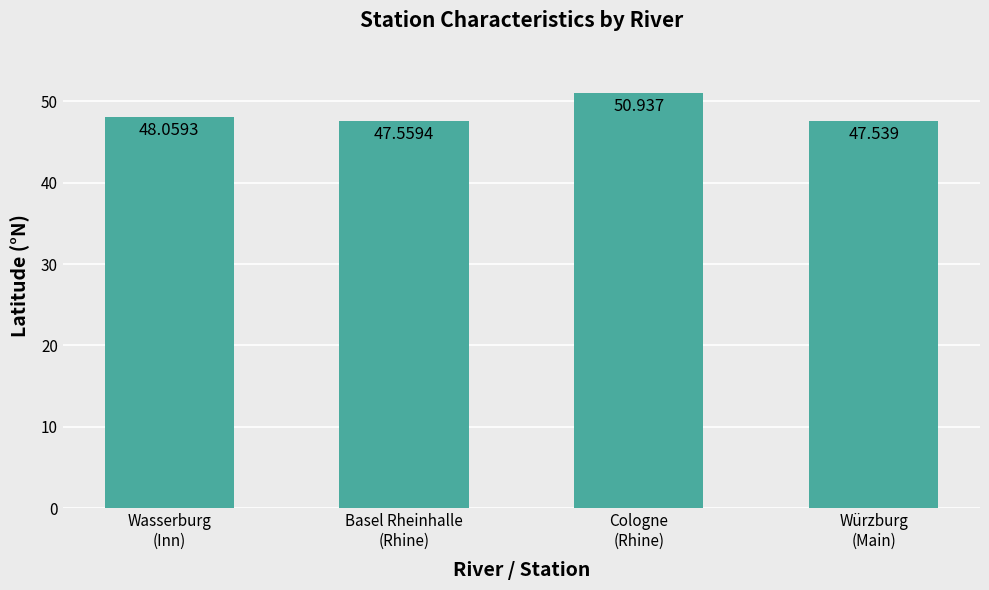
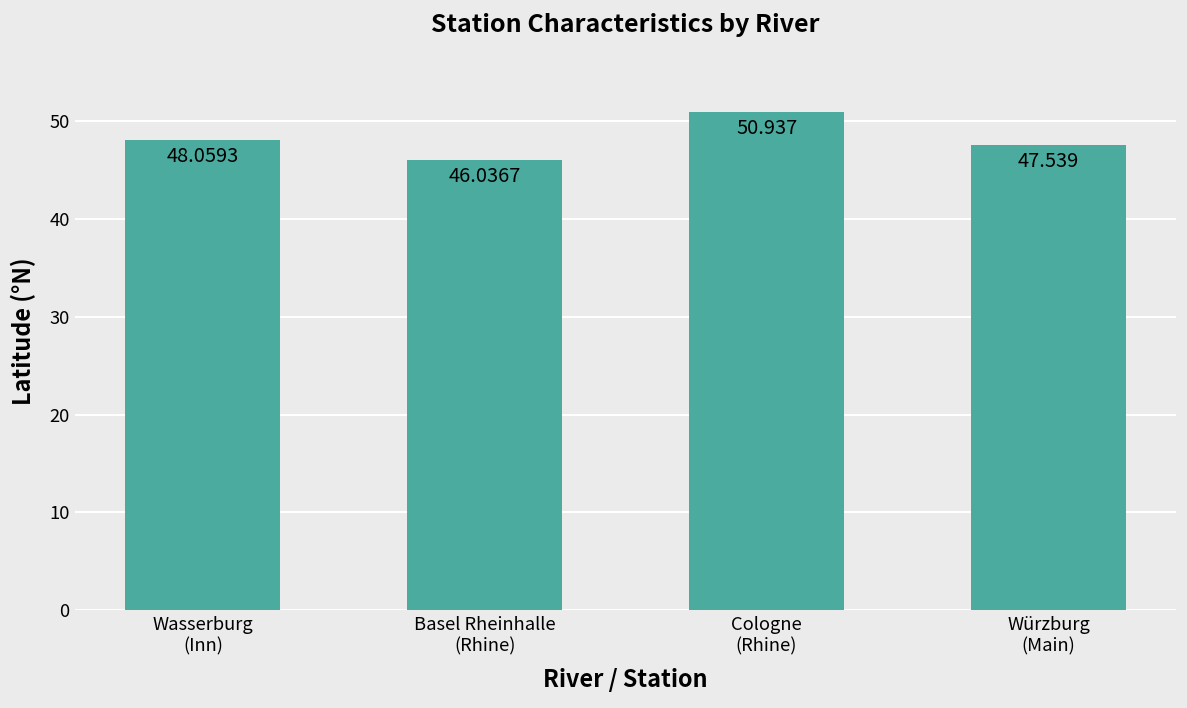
  {
    "Wasserburg (Inn)": 48.0593,
-   "Basel Rheinhalle (Rhine)": 47.5594,
+   "Basel Rheinhalle (Rhine)": 46.0367,
    "Cologne (Rhine)": 50.937,
    "Würzburg (Main)": 47.539
  }
